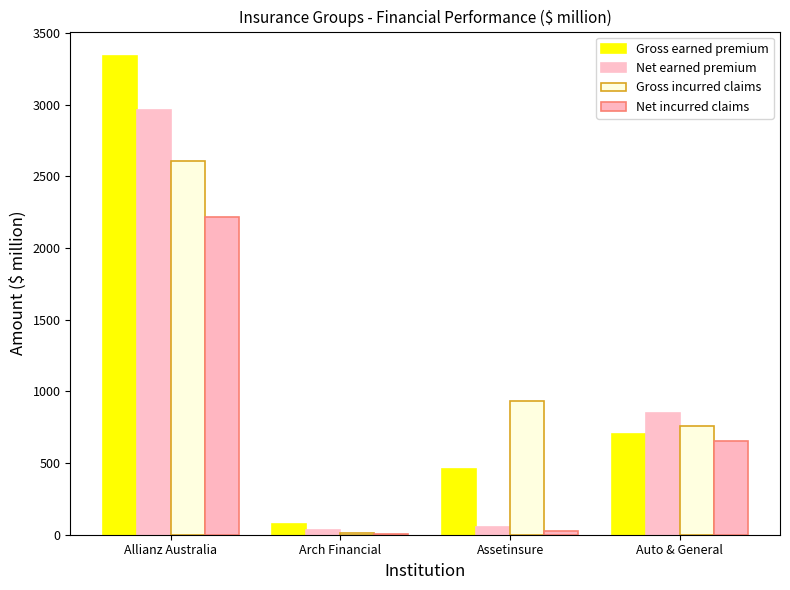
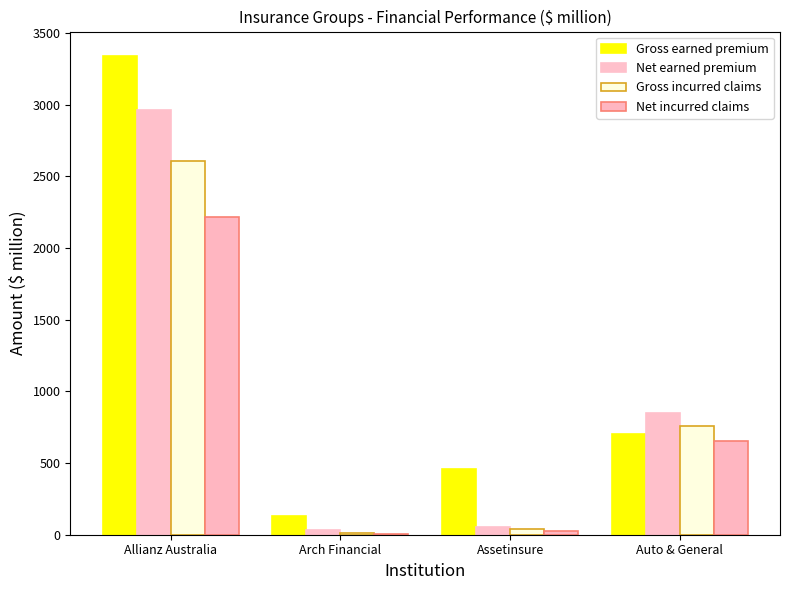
  {
    "Gross earned premium": {
      "Allianz Australia": 3340,
-     "Arch Financial": 70,
+     "Arch Financial": 130,
      "Assetinsure": 460,
      "Auto & General": 700
    },
    "Gross incurred claims": {
      "Allianz Australia": 2610,
-     "Assetinsure": 940,
+     "Assetinsure": 40,
      "Auto & General": 760
    }
  }
